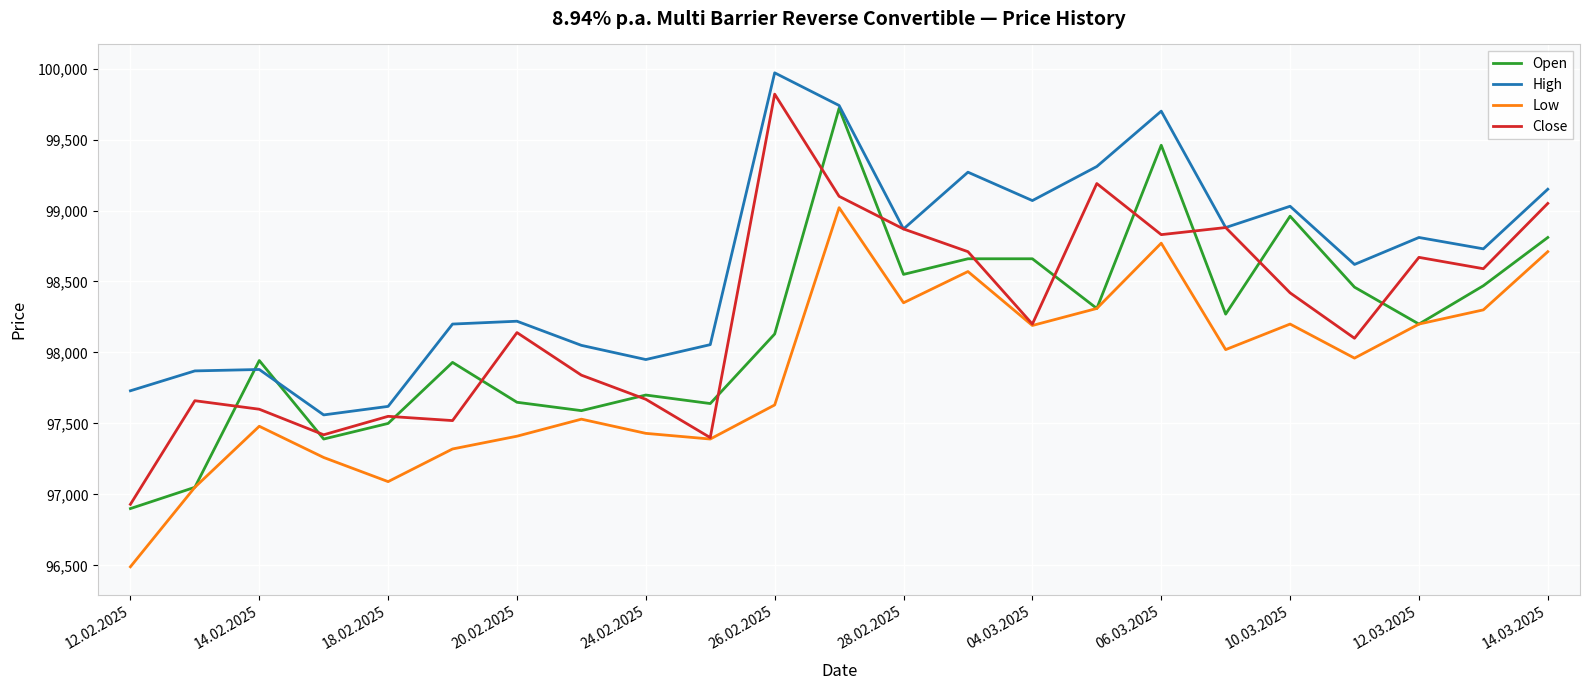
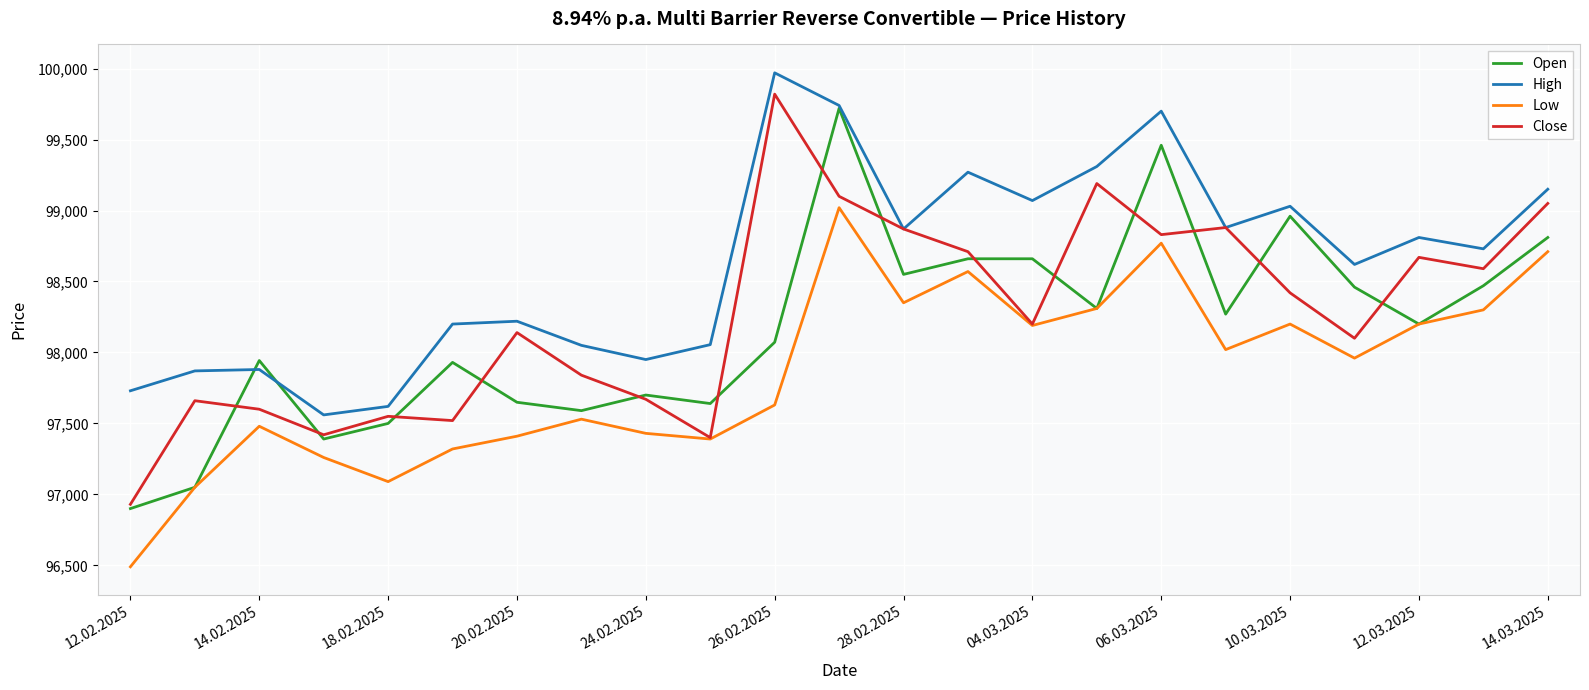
  {
    "Open": {
      "12.02.2025": "96,900",
      "14.02.2025": "97,940",
      "18.02.2025": "97,500",
      "20.02.2025": "97,650",
      "24.02.2025": "97,700",
-     "26.02.2025": "98,130",
+     "26.02.2025": "98,070",
      "28.02.2025": "98,550",
      "04.03.2025": "98,660",
      "06.03.2025": "99,460",
      "10.03.2025": "98,960",
      "14.03.2025": "98,810"
    },
    "High": {
      "12.02.2025": "97,730",
      "14.02.2025": "97,880",
      "18.02.2025": "97,620",
      "20.02.2025": "98,220",
      "24.02.2025": "97,950",
      "26.02.2025": "99,970",
      "04.03.2025": "99,070",
      "06.03.2025": "99,700",
      "10.03.2025": "99,030",
      "12.03.2025": "98,810",
      "14.03.2025": "99,150"
    },
    "Low": {
      "12.02.2025": "96,490",
      "14.02.2025": "97,480",
      "18.02.2025": "97,090",
      "20.02.2025": "97,410",
      "24.02.2025": "97,430",
      "26.02.2025": "97,630",
      "28.02.2025": "98,350",
      "06.03.2025": "98,770",
      "10.03.2025": "98,200",
      "14.03.2025": "98,710"
    },
    "Close": {
      "12.02.2025": "96,930",
      "14.02.2025": "97,600",
      "18.02.2025": "97,550",
      "20.02.2025": "98,140",
      "24.02.2025": "97,670",
      "26.02.2025": "99,820",
      "06.03.2025": "98,830",
      "10.03.2025": "98,420",
      "12.03.2025": "98,670",
      "14.03.2025": "99,050"
    }
  }
